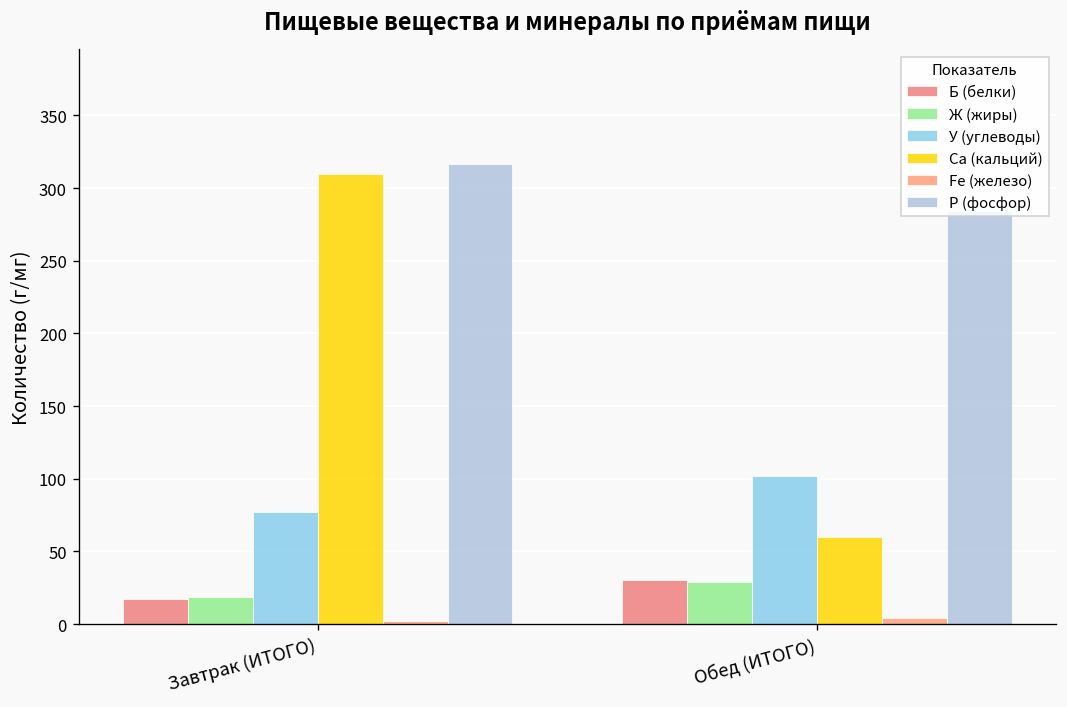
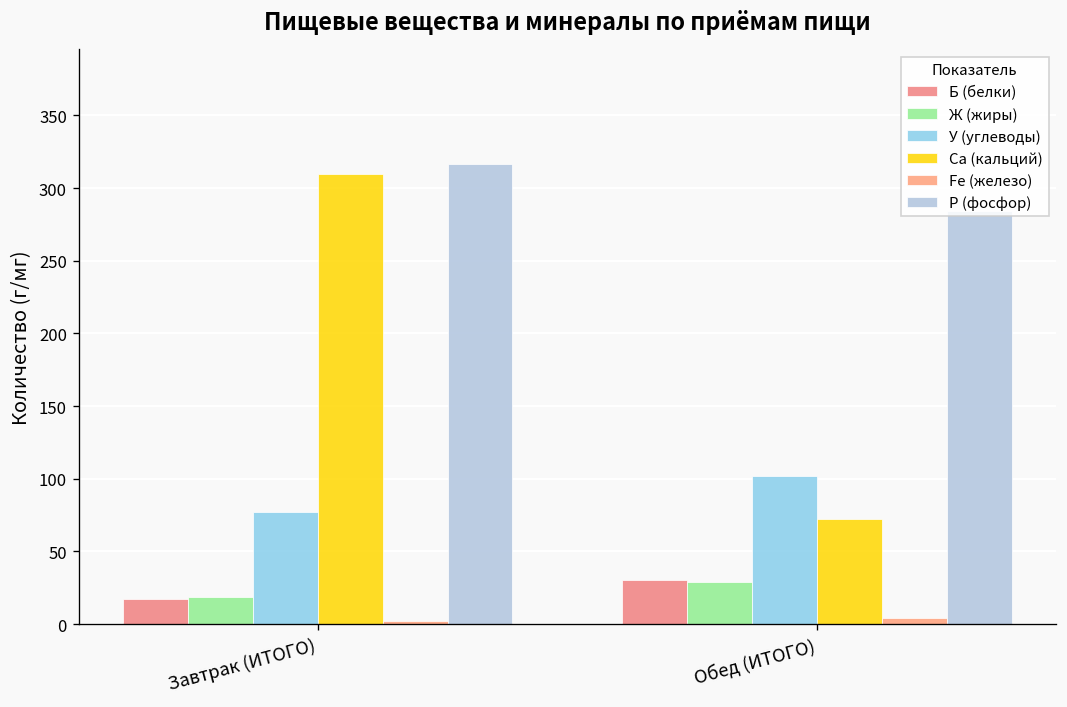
  {
    "Ж (жиры)": {
      "Завтрак (ИТОГО)": 19,
      "Обед (ИТОГО)": 29
    },
    "Са (кальций)": {
      "Завтрак (ИТОГО)": 310,
-     "Обед (ИТОГО)": 60
+     "Обед (ИТОГО)": 73
    }
  }
